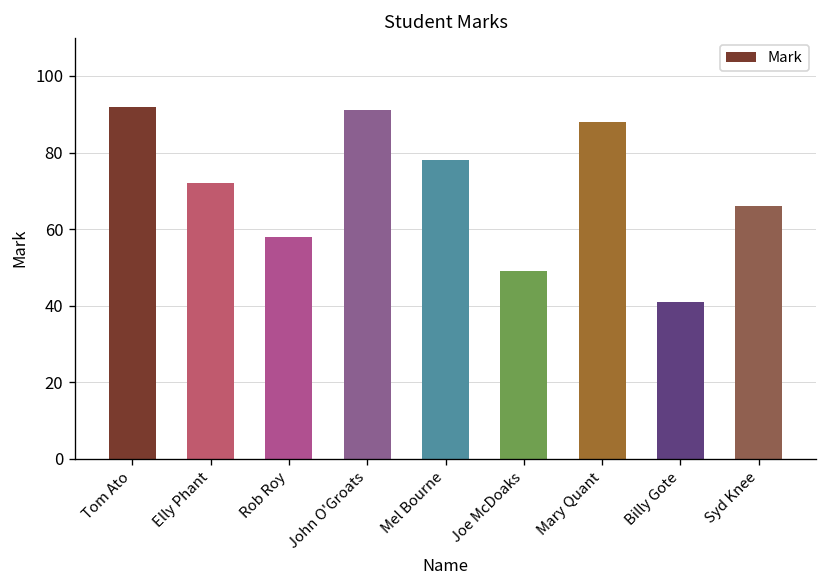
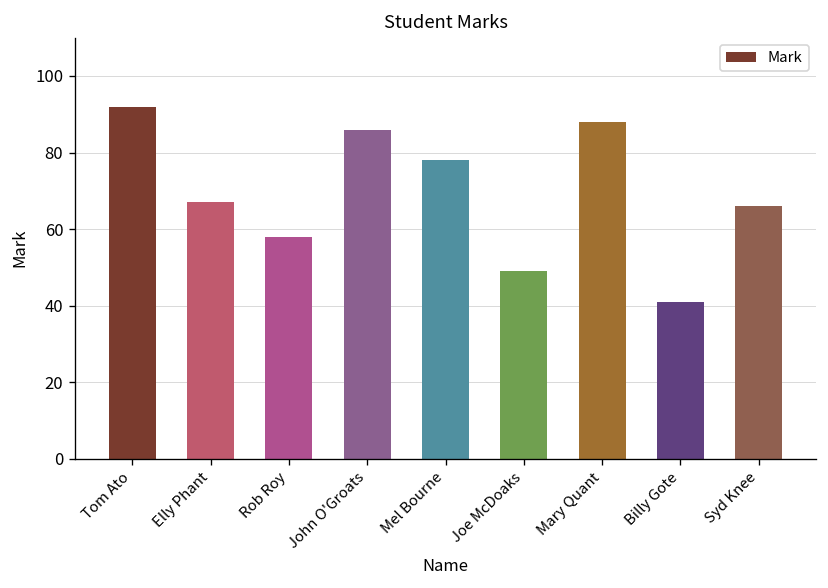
  {
    "Tom Ato": 92,
-   "Elly Phant": 72,
+   "Elly Phant": 67,
    "Rob Roy": 58,
-   "John O'Groats": 91,
+   "John O'Groats": 86,
    "Mel Bourne": 78,
    "Joe McDoaks": 49,
    "Mary Quant": 88,
    "Billy Gote": 41,
    "Syd Knee": 66
  }
